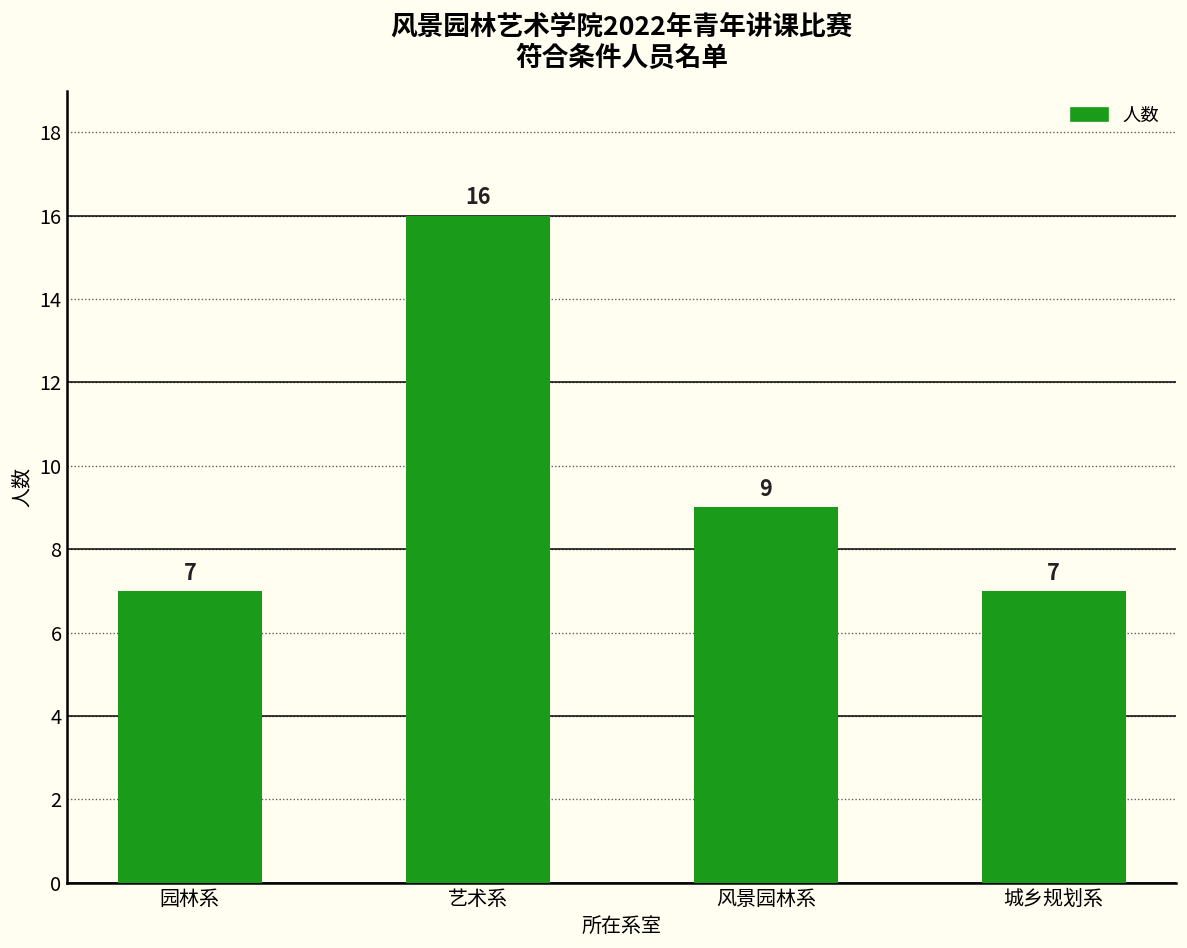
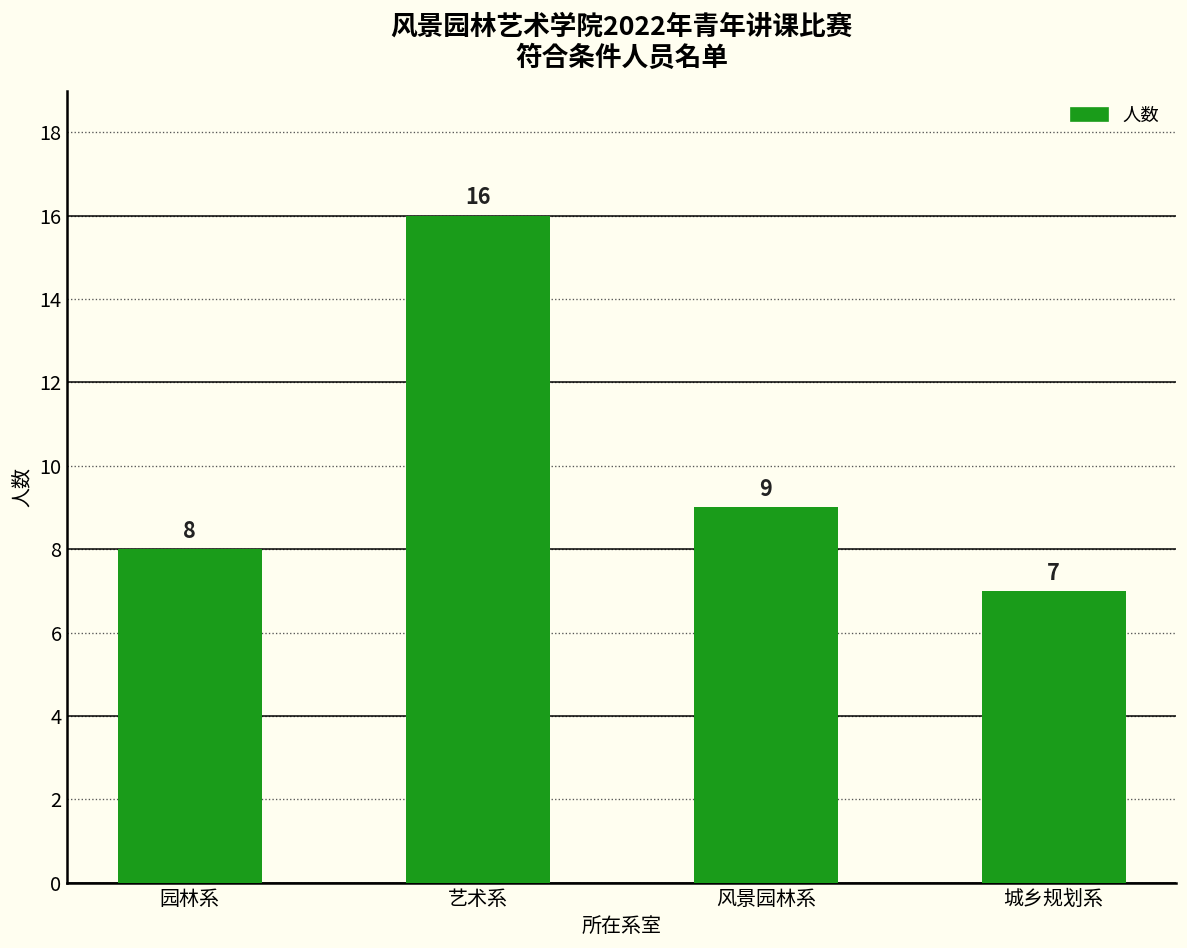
  {
-   "园林系": 7,
+   "园林系": 8,
    "艺术系": 16,
    "风景园林系": 9,
    "城乡规划系": 7
  }
